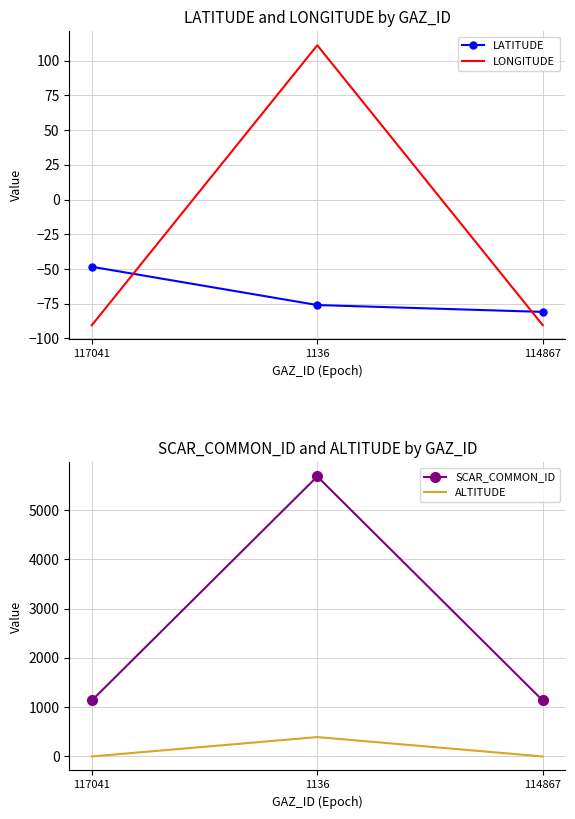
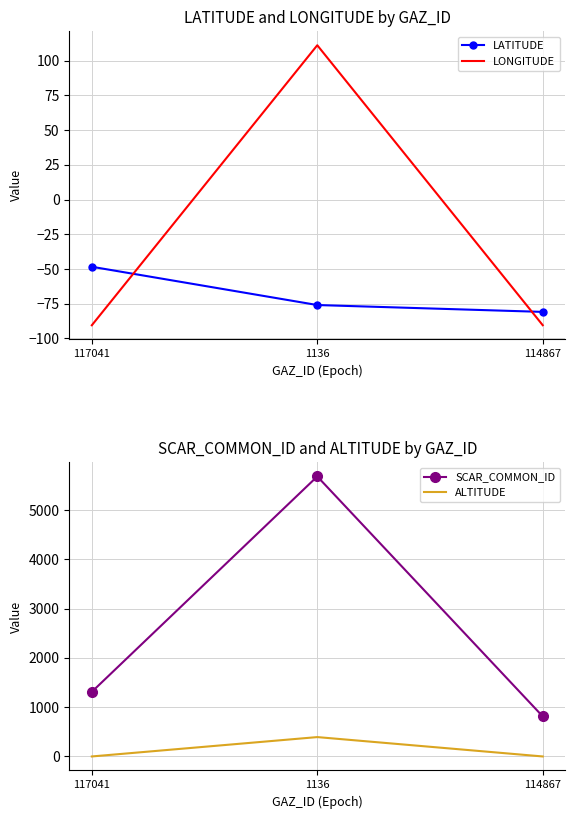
  {
    "LATITUDE and LONGITUDE by GAZ_ID": {
      "LATITUDE": {
        "117041": -48,
        "1136": -76,
        "114867": -81
      },
      "LONGITUDE": {
        "117041": -91,
        "1136": 111,
        "114867": -90
      }
    },
    "SCAR_COMMON_ID and ALTITUDE by GAZ_ID": {
      "SCAR_COMMON_ID": {
-       "117041": 1100,
+       "117041": 1300,
        "1136": 5700,
-       "114867": 1100
+       "114867": 800
      },
      "ALTITUDE": {
        "117041": 0,
        "1136": 400,
        "114867": 0
      }
    }
  }
